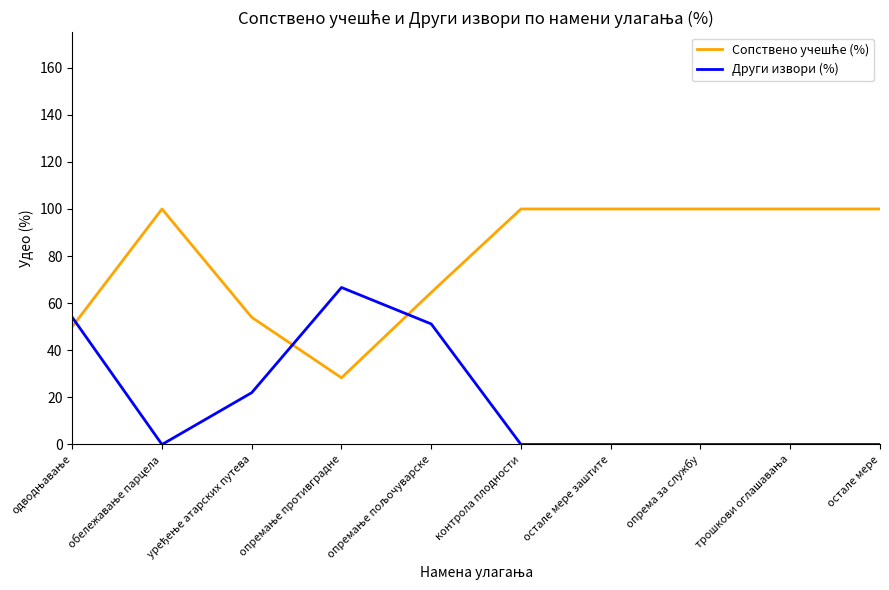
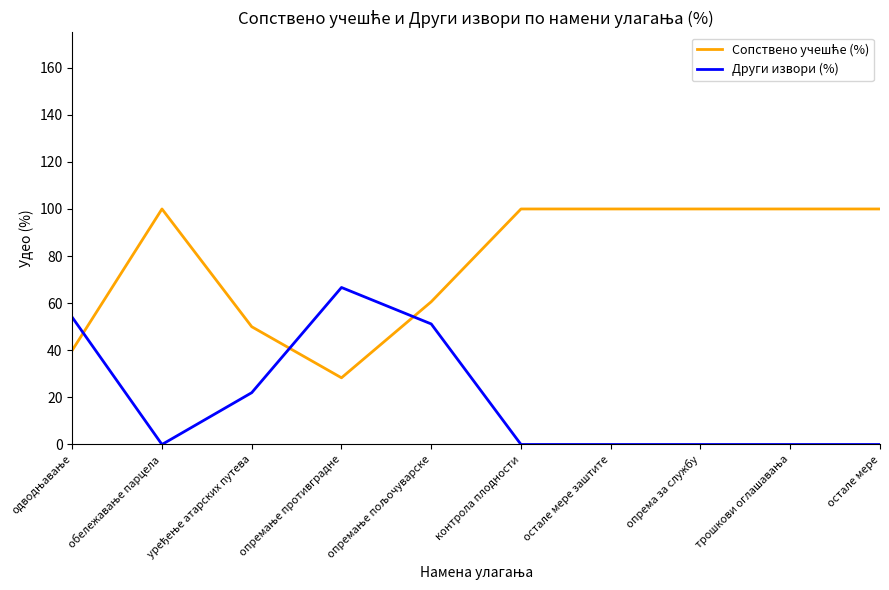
  {
    "Сопствено учешће (%)": {
-     "одводњавање": 50,
+     "одводњавање": 40,
      "обележавање парцела": 100,
-     "уређење атарских путева": 54,
+     "уређење атарских путева": 50,
      "опремање противградне": 28,
-     "опремање пољочуварске": 65,
+     "опремање пољочуварске": 61,
      "контрола плодности": 100,
      "остале мере заштите": 100,
      "опрема за службу": 100,
      "трошкови оглашавања": 100,
      "остале мере": 100
    },
    "Други извори (%)": {
      "одводњавање": 54,
      "обележавање парцела": 0,
      "уређење атарских путева": 22,
      "опремање противградне": 67,
      "опремање пољочуварске": 51,
      "контрола плодности": 0,
      "остале мере заштите": 0,
      "опрема за службу": 0,
      "трошкови оглашавања": 0,
      "остале мере": 0
    }
  }
